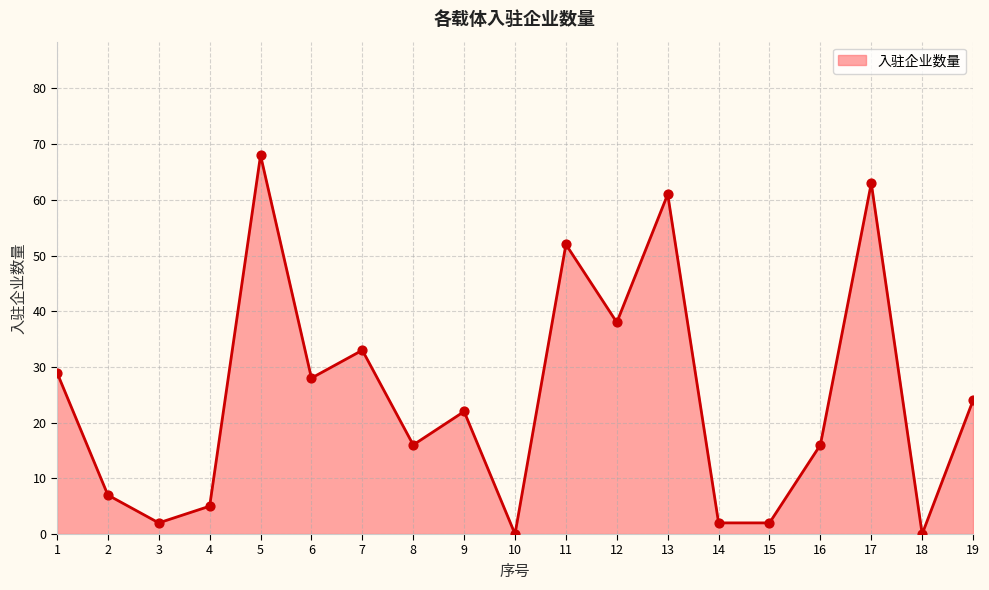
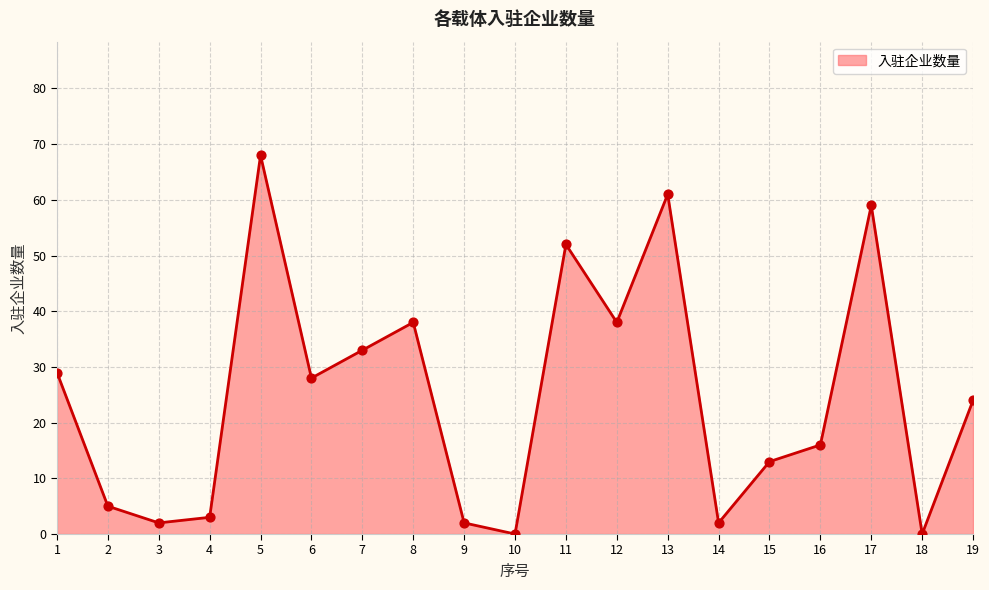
  {
    "1": 29,
-   "2": 7,
+   "2": 5,
    "3": 2,
-   "4": 5,
+   "4": 3,
    "5": 68,
    "6": 28,
    "7": 33,
-   "8": 16,
-   "9": 22,
+   "8": 38,
+   "9": 2,
    "10": 0,
    "11": 52,
    "12": 38,
    "13": 61,
    "14": 2,
-   "15": 2,
+   "15": 13,
    "16": 16,
-   "17": 63,
+   "17": 59,
    "18": 0,
    "19": 24
  }
